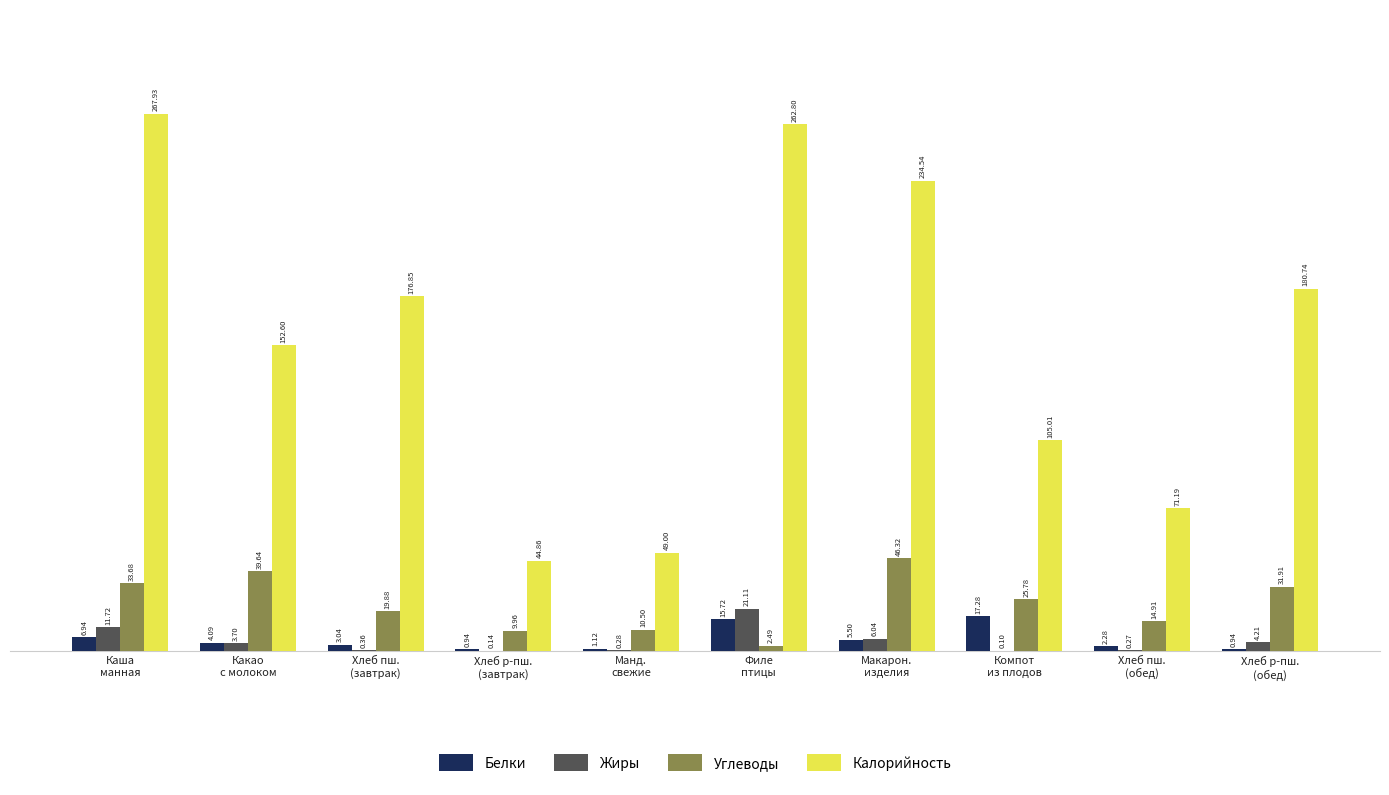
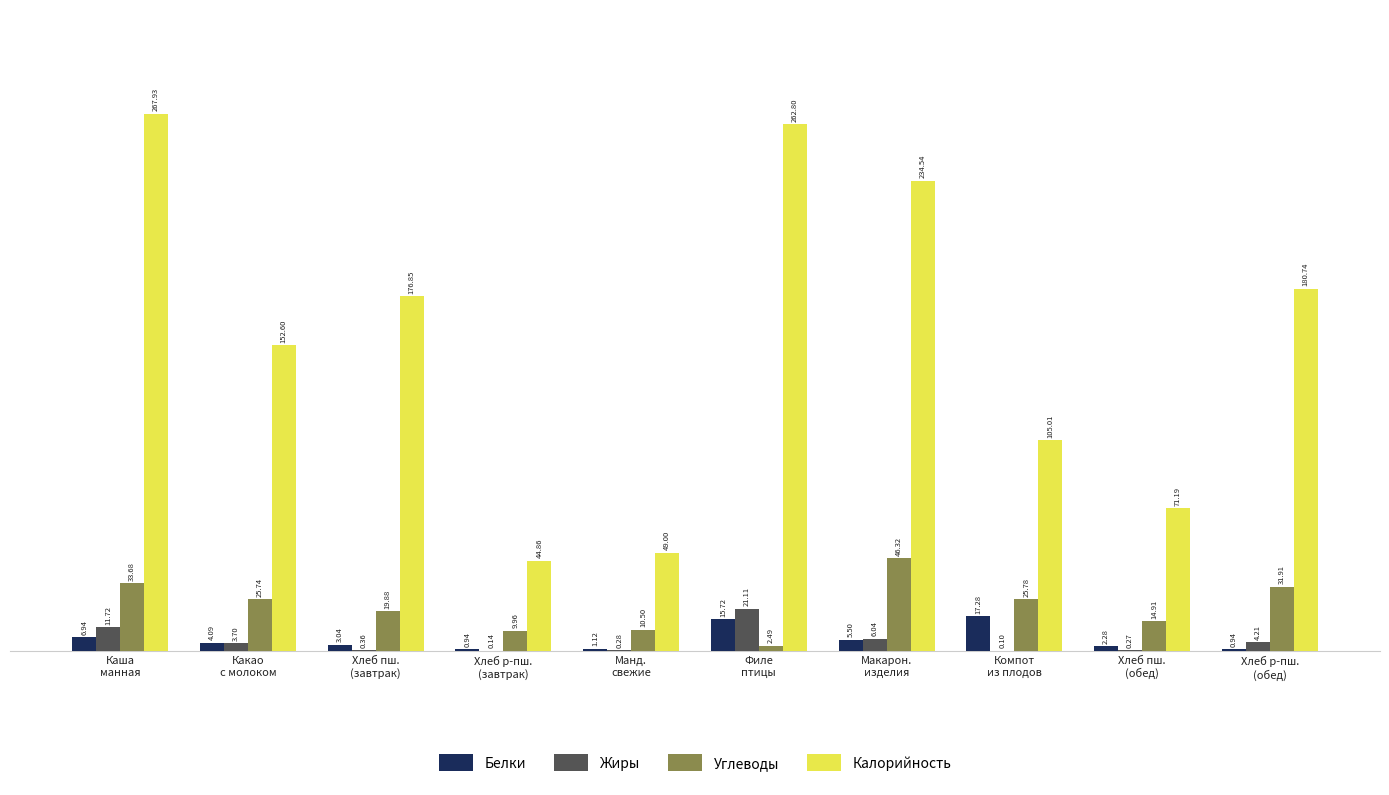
  {
    "Белки": {
      "Каша манная": 6.94,
      "Какао с молоком": 4.09,
      "Хлеб пш. (завтрак)": 3.04,
      "Хлеб р-пш. (завтрак)": 0.94,
      "Манд. свежие": 1.12,
      "Филе птицы": 15.72,
      "Макарон. изделия": 5.50,
      "Компот из плодов": 17.28,
      "Хлеб пш. (обед)": 2.28,
      "Хлеб р-пш. (обед)": 0.94
    },
    "Жиры": {
      "Каша манная": 11.72,
      "Какао с молоком": 3.70,
      "Хлеб пш. (завтрак)": 0.36,
      "Хлеб р-пш. (завтрак)": 0.14,
      "Манд. свежие": 0.28,
      "Филе птицы": 21.11,
      "Макарон. изделия": 6.04,
      "Компот из плодов": 0.10,
      "Хлеб пш. (обед)": 0.27,
      "Хлеб р-пш. (обед)": 4.21
    },
    "Углеводы": {
      "Каша манная": 33.68,
-     "Какао с молоком": 39.64,
+     "Какао с молоком": 25.74,
      "Хлеб пш. (завтрак)": 19.88,
      "Хлеб р-пш. (завтрак)": 9.96,
      "Манд. свежие": 10.50,
      "Филе птицы": 2.49,
      "Макарон. изделия": 46.32,
      "Компот из плодов": 25.78,
      "Хлеб пш. (обед)": 14.91,
      "Хлеб р-пш. (обед)": 31.91
    },
    "Калорийность": {
      "Каша манная": 267.93,
      "Какао с молоком": 152.60,
      "Хлеб пш. (завтрак)": 176.85,
      "Хлеб р-пш. (завтрак)": 44.86,
      "Манд. свежие": 49.00,
      "Филе птицы": 262.80,
      "Макарон. изделия": 234.54,
      "Компот из плодов": 105.01,
      "Хлеб пш. (обед)": 71.19,
      "Хлеб р-пш. (обед)": 180.74
    }
  }
